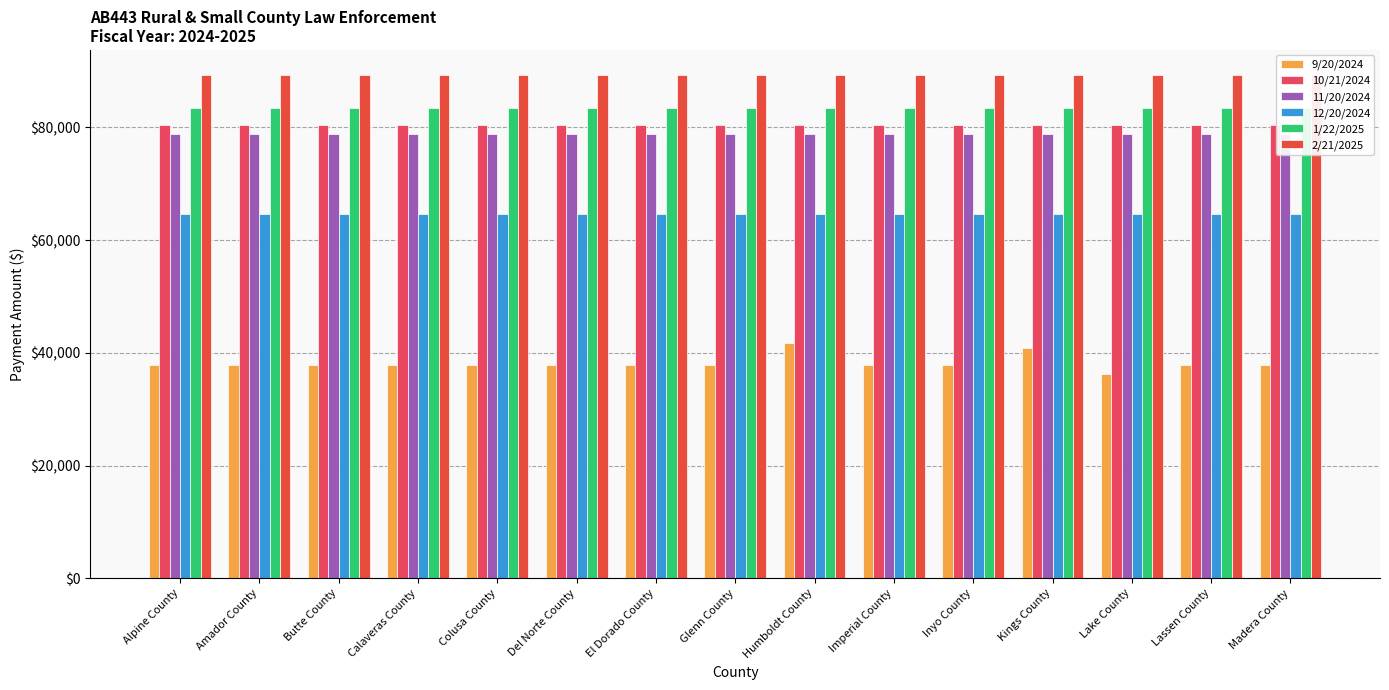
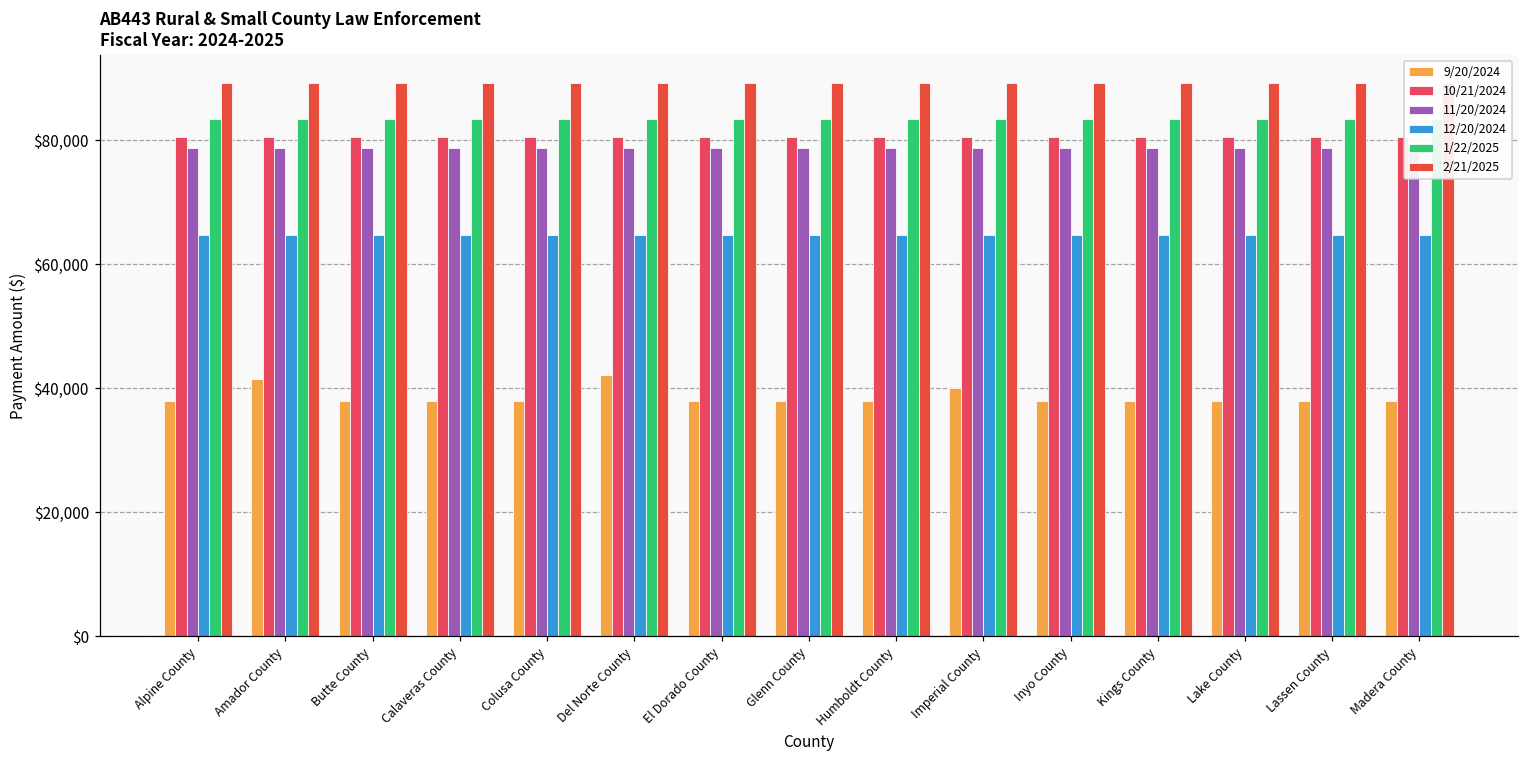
  {
    "9/20/2024": {
      "Alpine County": "$38,000",
-     "Amador County": "$38,000",
+     "Amador County": "$41,000",
      "Butte County": "$38,000",
      "Calaveras County": "$38,000",
      "Colusa County": "$38,000",
-     "Del Norte County": "$38,000",
+     "Del Norte County": "$42,000",
      "El Dorado County": "$38,000",
      "Glenn County": "$38,000",
-     "Humboldt County": "$42,000",
-     "Imperial County": "$38,000",
+     "Humboldt County": "$38,000",
+     "Imperial County": "$40,000",
      "Inyo County": "$38,000",
-     "Kings County": "$41,000",
-     "Lake County": "$36,000",
+     "Kings County": "$38,000",
+     "Lake County": "$38,000",
      "Lassen County": "$38,000",
      "Madera County": "$38,000"
    },
    "11/20/2024": {
      "Alpine County": "$79,000",
      "Amador County": "$79,000",
      "Butte County": "$79,000",
      "Calaveras County": "$79,000",
      "Colusa County": "$79,000",
      "Del Norte County": "$79,000",
      "El Dorado County": "$79,000",
      "Glenn County": "$79,000",
      "Humboldt County": "$79,000",
      "Imperial County": "$79,000",
      "Inyo County": "$79,000",
      "Kings County": "$79,000",
      "Lake County": "$79,000",
      "Lassen County": "$79,000"
    },
    "12/20/2024": {
      "Alpine County": "$65,000",
      "Amador County": "$65,000",
      "Butte County": "$65,000",
      "Calaveras County": "$65,000",
      "Colusa County": "$65,000",
      "Del Norte County": "$65,000",
      "El Dorado County": "$65,000",
      "Glenn County": "$65,000",
      "Humboldt County": "$65,000",
      "Imperial County": "$65,000",
      "Inyo County": "$65,000",
      "Kings County": "$65,000",
      "Lake County": "$65,000",
      "Lassen County": "$65,000",
      "Madera County": "$65,000"
    },
    "1/22/2025": {
      "Alpine County": "$83,000",
      "Amador County": "$83,000",
      "Butte County": "$83,000",
      "Calaveras County": "$83,000",
      "Colusa County": "$83,000",
      "Del Norte County": "$83,000",
      "El Dorado County": "$83,000",
      "Glenn County": "$83,000",
      "Humboldt County": "$83,000",
      "Imperial County": "$83,000",
      "Inyo County": "$83,000",
      "Kings County": "$83,000",
      "Lake County": "$83,000",
      "Lassen County": "$83,000"
    }
  }
